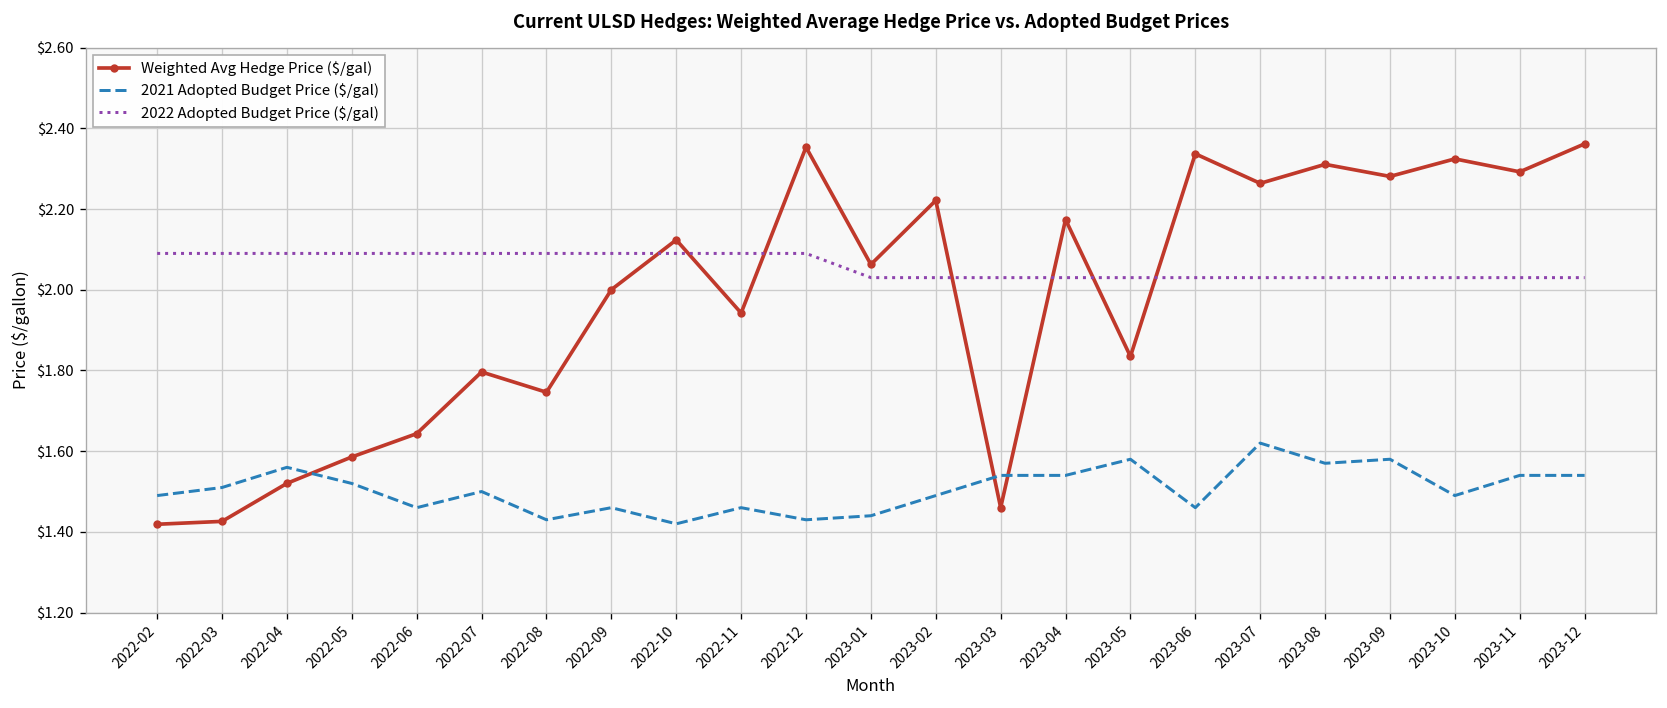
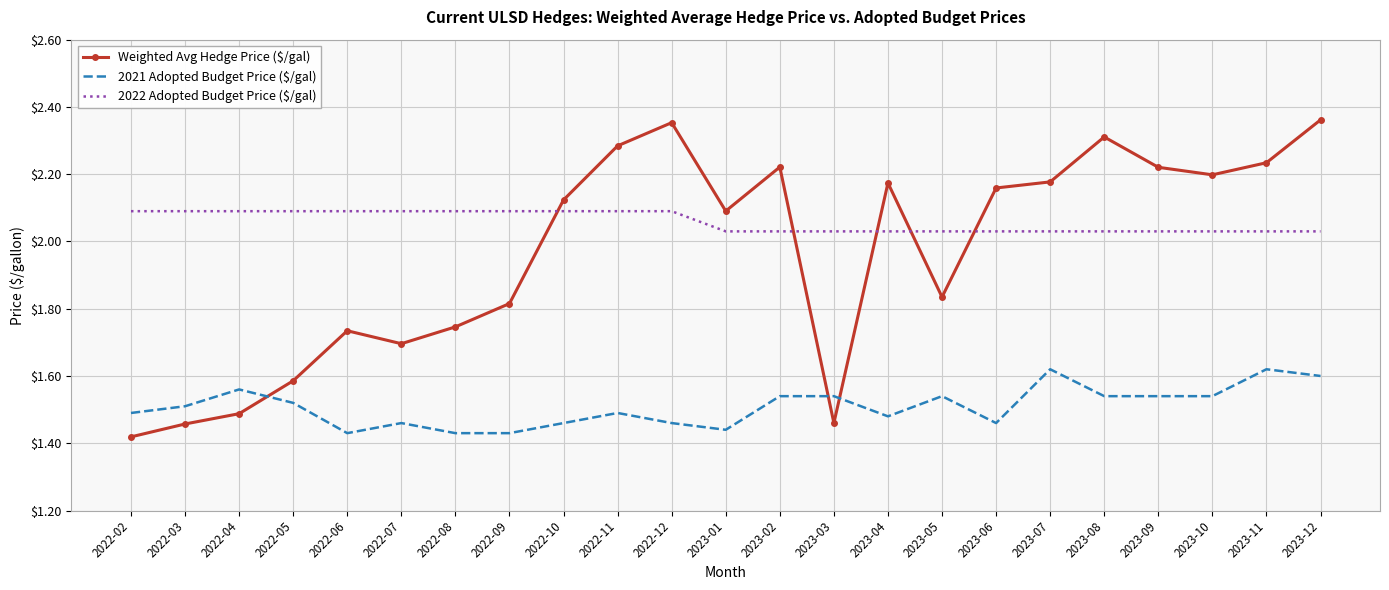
  {
    "Weighted Avg Hedge Price ($/gal)": {
      "2022-02": "$1.42",
-     "2022-03": "$1.43",
-     "2022-04": "$1.52",
+     "2022-03": "$1.46",
+     "2022-04": "$1.49",
      "2022-05": "$1.59",
-     "2022-06": "$1.64",
-     "2022-07": "$1.80",
+     "2022-06": "$1.73",
+     "2022-07": "$1.70",
      "2022-08": "$1.75",
-     "2022-09": "$2.00",
+     "2022-09": "$1.82",
      "2022-10": "$2.12",
-     "2022-11": "$1.94",
+     "2022-11": "$2.28",
      "2022-12": "$2.35",
-     "2023-01": "$2.06",
+     "2023-01": "$2.09",
      "2023-02": "$2.22",
      "2023-03": "$1.46",
      "2023-04": "$2.17",
      "2023-05": "$1.83",
-     "2023-06": "$2.34",
-     "2023-07": "$2.26",
+     "2023-06": "$2.16",
+     "2023-07": "$2.18",
      "2023-08": "$2.31",
-     "2023-09": "$2.28",
-     "2023-10": "$2.32",
-     "2023-11": "$2.29",
+     "2023-09": "$2.22",
+     "2023-10": "$2.20",
+     "2023-11": "$2.23",
      "2023-12": "$2.36"
    },
    "2021 Adopted Budget Price ($/gal)": {
      "2022-02": "$1.49",
      "2022-03": "$1.51",
      "2022-04": "$1.56",
      "2022-05": "$1.52",
-     "2022-06": "$1.46",
-     "2022-07": "$1.50",
+     "2022-06": "$1.43",
+     "2022-07": "$1.46",
      "2022-08": "$1.43",
-     "2022-09": "$1.46",
-     "2022-10": "$1.42",
-     "2022-11": "$1.46",
-     "2022-12": "$1.43",
+     "2022-09": "$1.43",
+     "2022-10": "$1.46",
+     "2022-11": "$1.49",
+     "2022-12": "$1.46",
      "2023-01": "$1.44",
-     "2023-02": "$1.49",
+     "2023-02": "$1.54",
      "2023-03": "$1.54",
-     "2023-04": "$1.54",
-     "2023-05": "$1.58",
+     "2023-04": "$1.48",
+     "2023-05": "$1.54",
      "2023-06": "$1.46",
      "2023-07": "$1.62",
-     "2023-08": "$1.57",
-     "2023-09": "$1.58",
-     "2023-10": "$1.49",
-     "2023-11": "$1.54",
-     "2023-12": "$1.54"
+     "2023-08": "$1.54",
+     "2023-09": "$1.54",
+     "2023-10": "$1.54",
+     "2023-11": "$1.62",
+     "2023-12": "$1.60"
    },
    "2022 Adopted Budget Price ($/gal)": {
      "2022-02": "$2.09",
      "2022-03": "$2.09",
      "2022-04": "$2.09",
      "2022-05": "$2.09",
      "2022-06": "$2.09",
      "2022-07": "$2.09",
      "2022-08": "$2.09",
      "2022-09": "$2.09",
      "2022-10": "$2.09",
      "2022-11": "$2.09",
      "2022-12": "$2.09",
      "2023-01": "$2.03",
      "2023-02": "$2.03",
      "2023-03": "$2.03",
      "2023-04": "$2.03",
      "2023-05": "$2.03",
      "2023-06": "$2.03",
      "2023-07": "$2.03",
      "2023-08": "$2.03",
      "2023-09": "$2.03",
      "2023-10": "$2.03",
      "2023-11": "$2.03",
      "2023-12": "$2.03"
    }
  }
